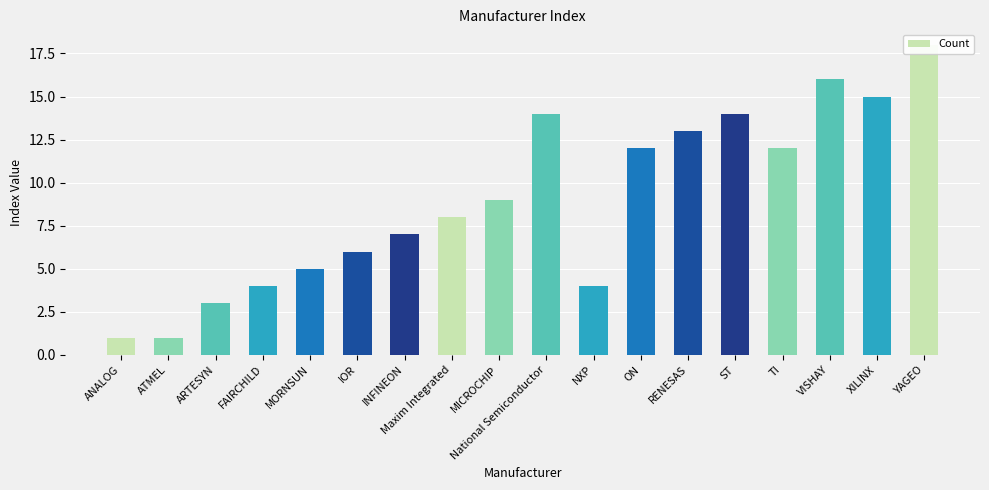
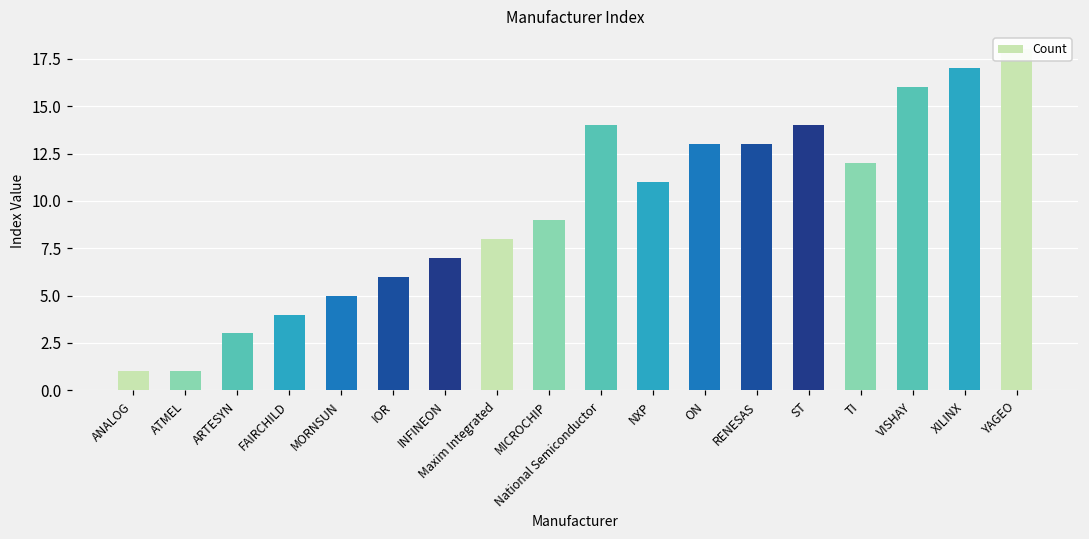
  {
    "ANALOG": 1,
    "ATMEL": 1,
    "ARTESYN": 3,
    "FAIRCHILD": 4,
    "MORNSUN": 5,
    "IOR": 6,
    "INFINEON": 7,
    "Maxim Integrated": 8,
    "MICROCHIP": 9,
    "National Semiconductor": 14,
-   "NXP": 4,
-   "ON": 12,
+   "NXP": 11,
+   "ON": 13,
    "RENESAS": 13,
    "ST": 14,
    "TI": 12,
    "VISHAY": 16,
-   "XILINX": 15
+   "XILINX": 17
  }
